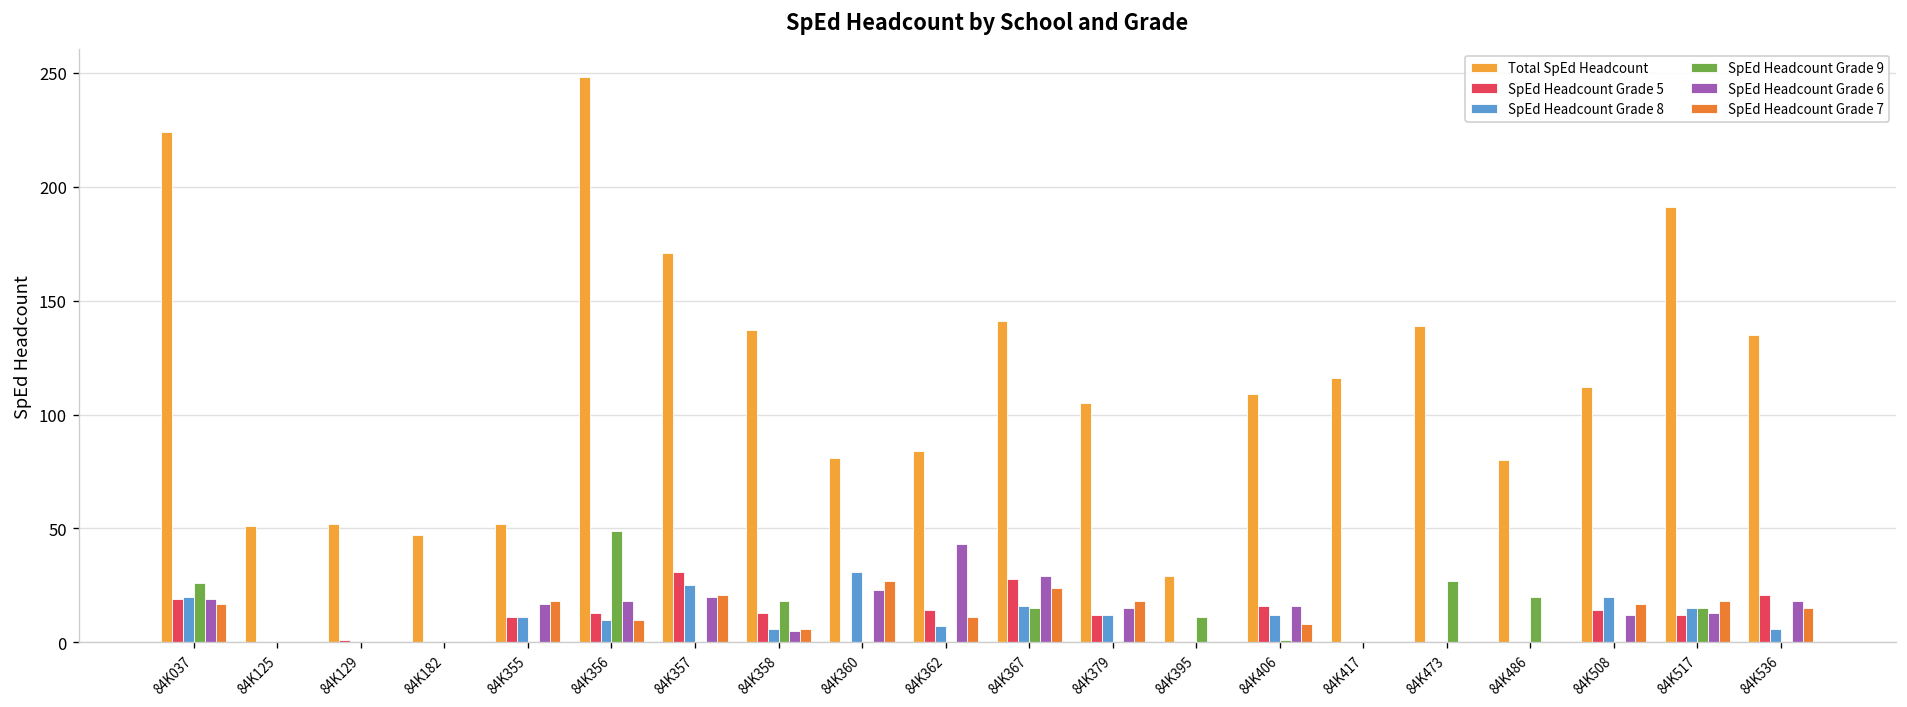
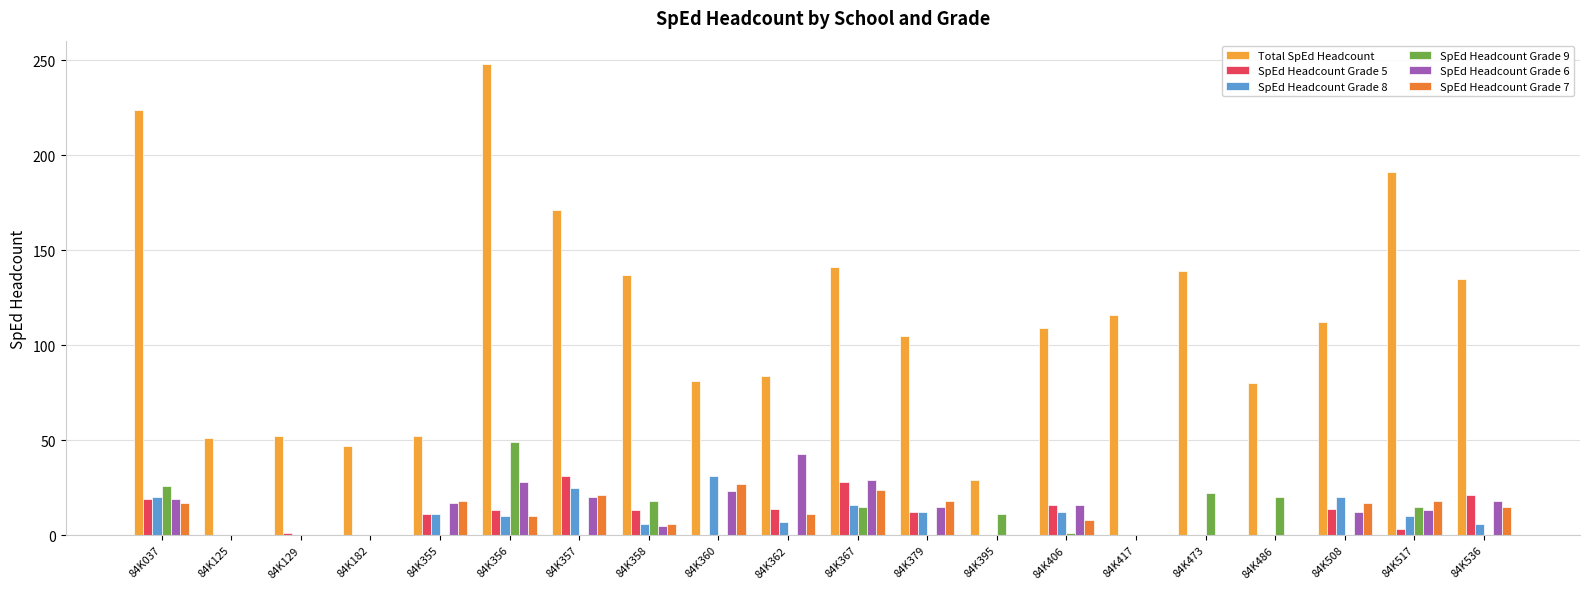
  {
    "SpEd Headcount Grade 5": {
      "84K037": 19,
      "84K125": 0,
      "84K182": 0,
      "84K355": 11,
      "84K356": 13,
      "84K357": 31,
      "84K358": 13,
      "84K360": 0,
      "84K362": 14,
      "84K367": 28,
      "84K379": 12,
      "84K395": 0,
      "84K406": 16,
      "84K417": 0,
      "84K473": 0,
      "84K486": 0,
      "84K508": 14,
-     "84K517": 12,
+     "84K517": 3,
      "84K536": 21
    },
    "SpEd Headcount Grade 8": {
      "84K037": 20,
      "84K125": 0,
      "84K129": 0,
      "84K182": 0,
      "84K355": 11,
      "84K356": 10,
      "84K357": 25,
      "84K358": 6,
      "84K360": 31,
      "84K362": 7,
      "84K367": 16,
      "84K379": 12,
      "84K395": 0,
      "84K406": 12,
      "84K417": 0,
      "84K473": 0,
      "84K486": 0,
      "84K508": 20,
-     "84K517": 15,
+     "84K517": 10,
      "84K536": 6
    },
    "SpEd Headcount Grade 9": {
      "84K037": 26,
      "84K125": 0,
      "84K129": 0,
      "84K182": 0,
      "84K355": 0,
      "84K356": 49,
      "84K357": 0,
      "84K358": 18,
      "84K360": 0,
      "84K362": 0,
      "84K367": 15,
      "84K379": 0,
      "84K395": 11,
      "84K417": 0,
-     "84K473": 27,
+     "84K473": 22,
      "84K486": 20,
      "84K508": 0,
      "84K517": 15,
      "84K536": 0
    },
    "SpEd Headcount Grade 6": {
      "84K037": 19,
      "84K125": 0,
      "84K129": 0,
      "84K182": 0,
      "84K355": 17,
-     "84K356": 18,
+     "84K356": 28,
      "84K357": 20,
      "84K358": 5,
      "84K360": 23,
      "84K362": 43,
      "84K367": 29,
      "84K379": 15,
      "84K395": 0,
      "84K406": 16,
      "84K417": 0,
      "84K473": 0,
      "84K486": 0,
      "84K508": 12,
      "84K517": 13,
      "84K536": 18
    }
  }
